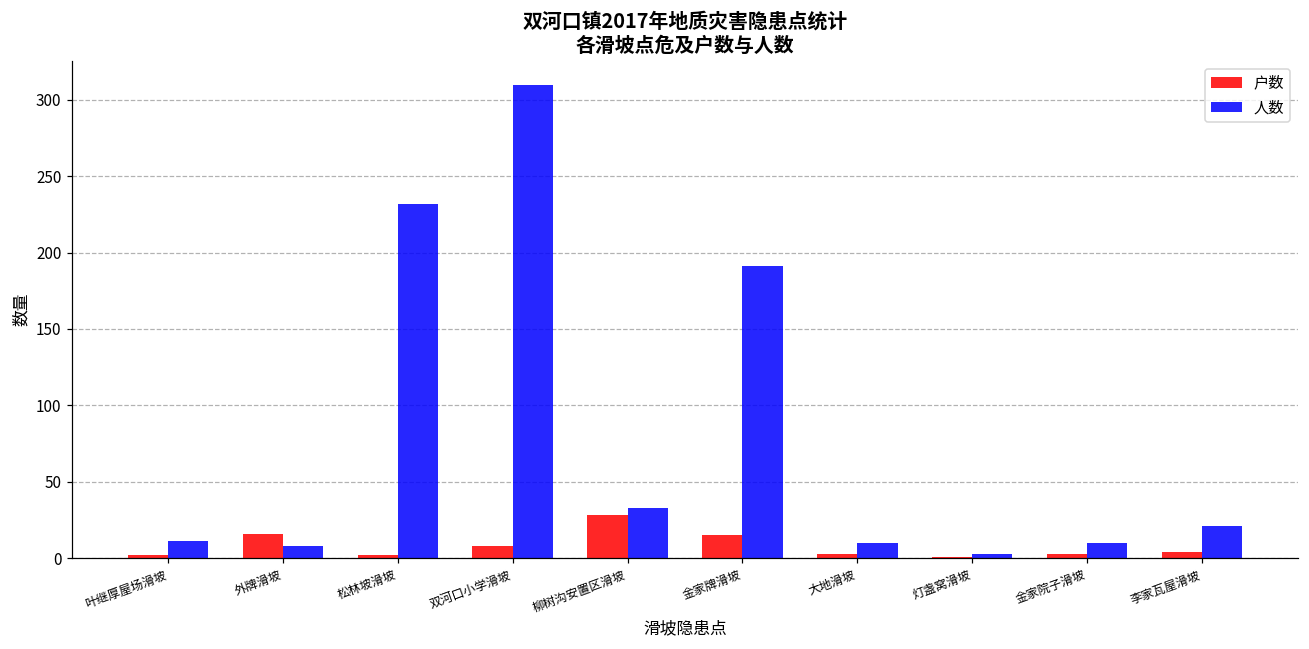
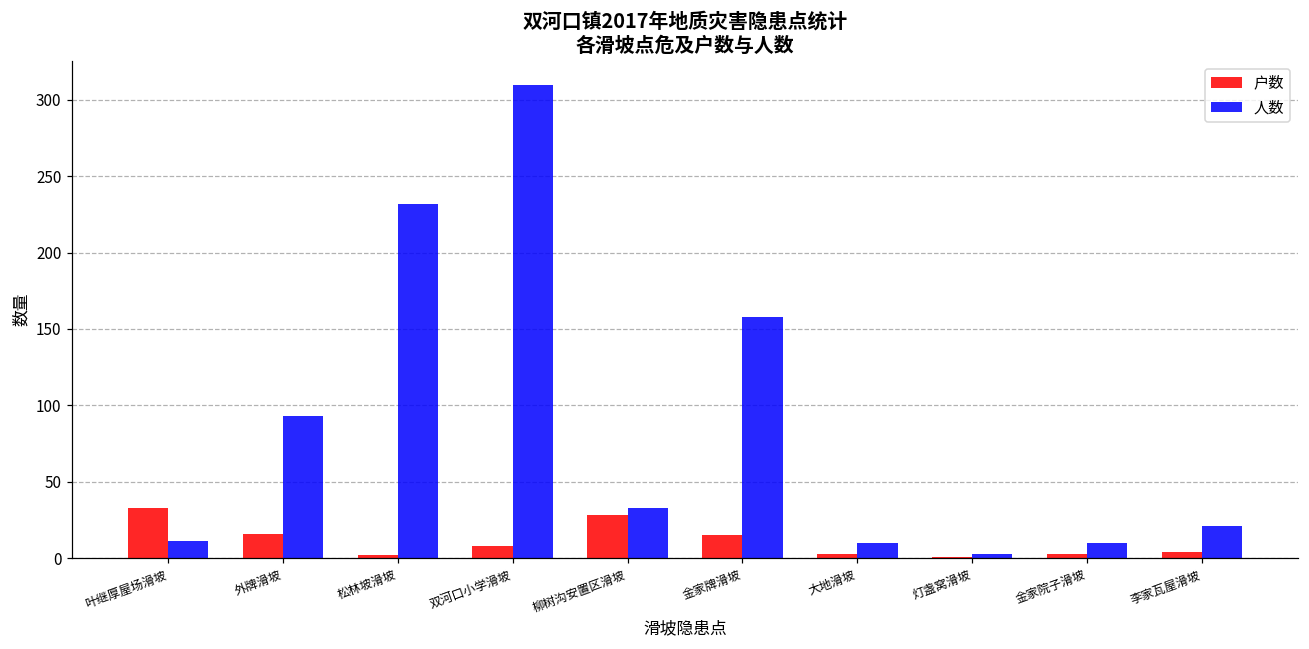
  {
    "户数": {
-     "叶继厚屋场滑坡": 2,
+     "叶继厚屋场滑坡": 33,
      "外牌滑坡": 16,
      "松林坡滑坡": 2,
      "双河口小学滑坡": 8,
      "柳树沟安置区滑坡": 28,
      "金家牌滑坡": 15,
      "大地滑坡": 3,
      "金家院子滑坡": 3,
      "李家瓦屋滑坡": 4
    },
    "人数": {
      "叶继厚屋场滑坡": 11,
-     "外牌滑坡": 8,
+     "外牌滑坡": 93,
      "松林坡滑坡": 232,
      "双河口小学滑坡": 310,
      "柳树沟安置区滑坡": 33,
-     "金家牌滑坡": 191,
+     "金家牌滑坡": 158,
      "大地滑坡": 10,
      "灯盏窝滑坡": 3,
      "金家院子滑坡": 10,
      "李家瓦屋滑坡": 21
    }
  }
